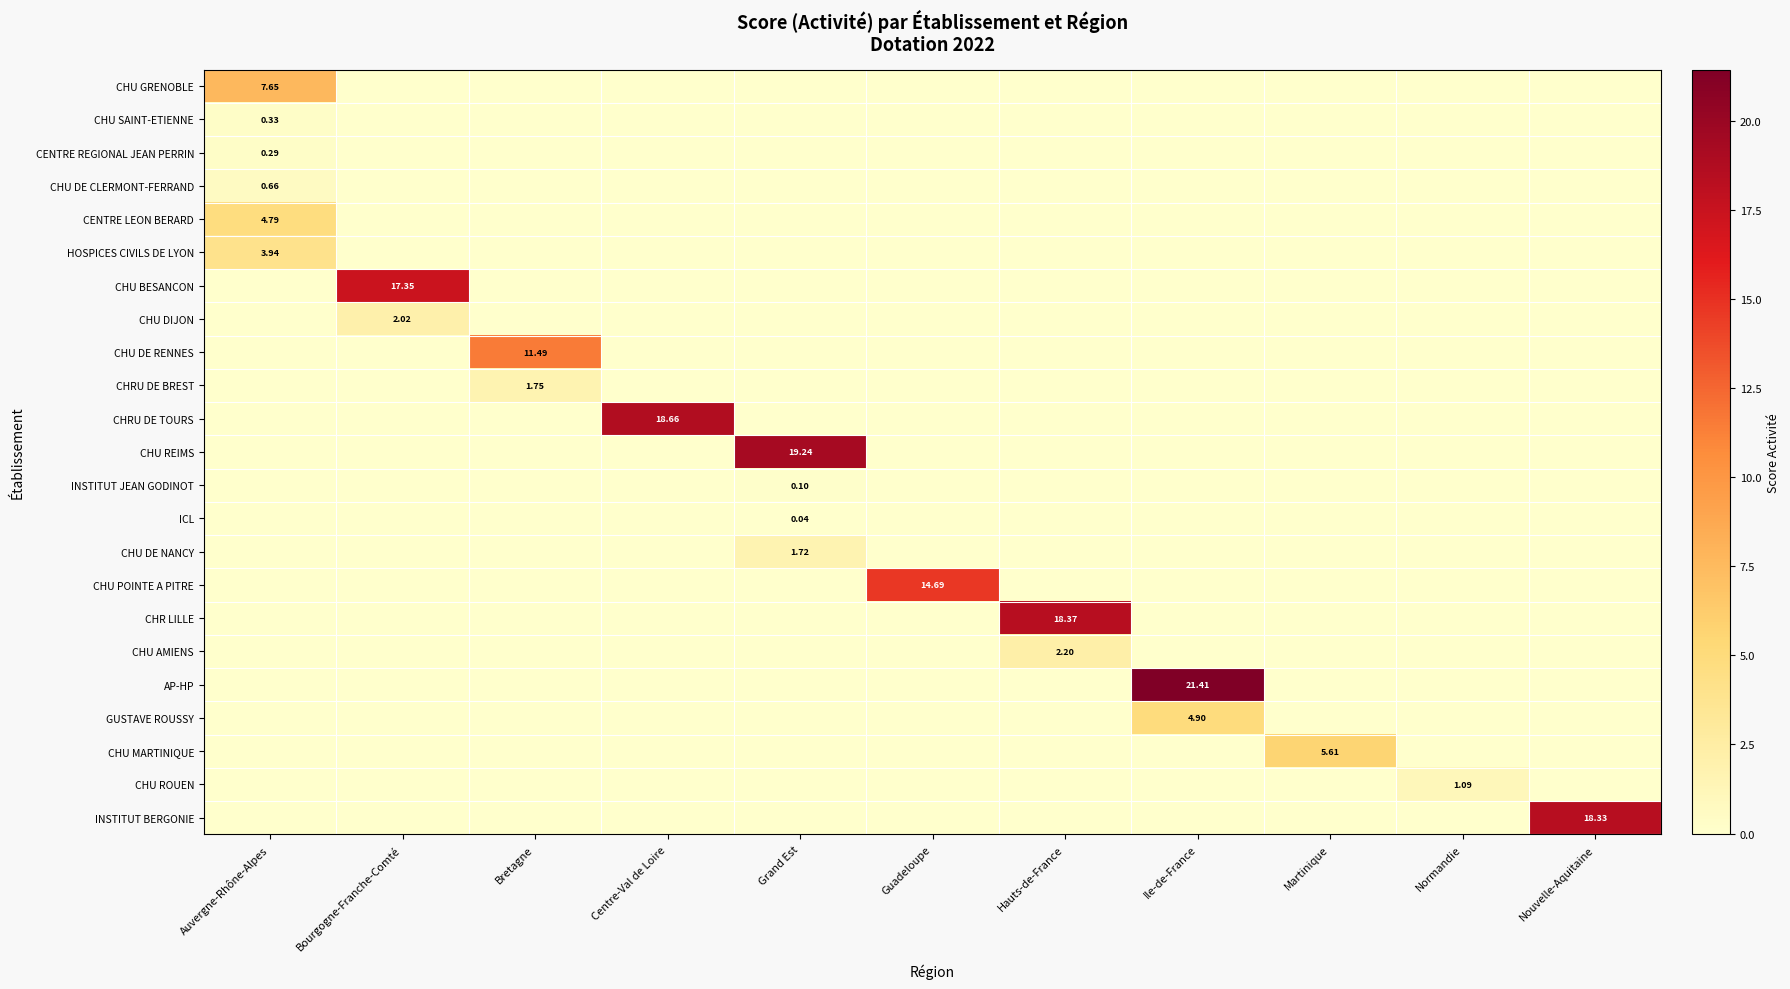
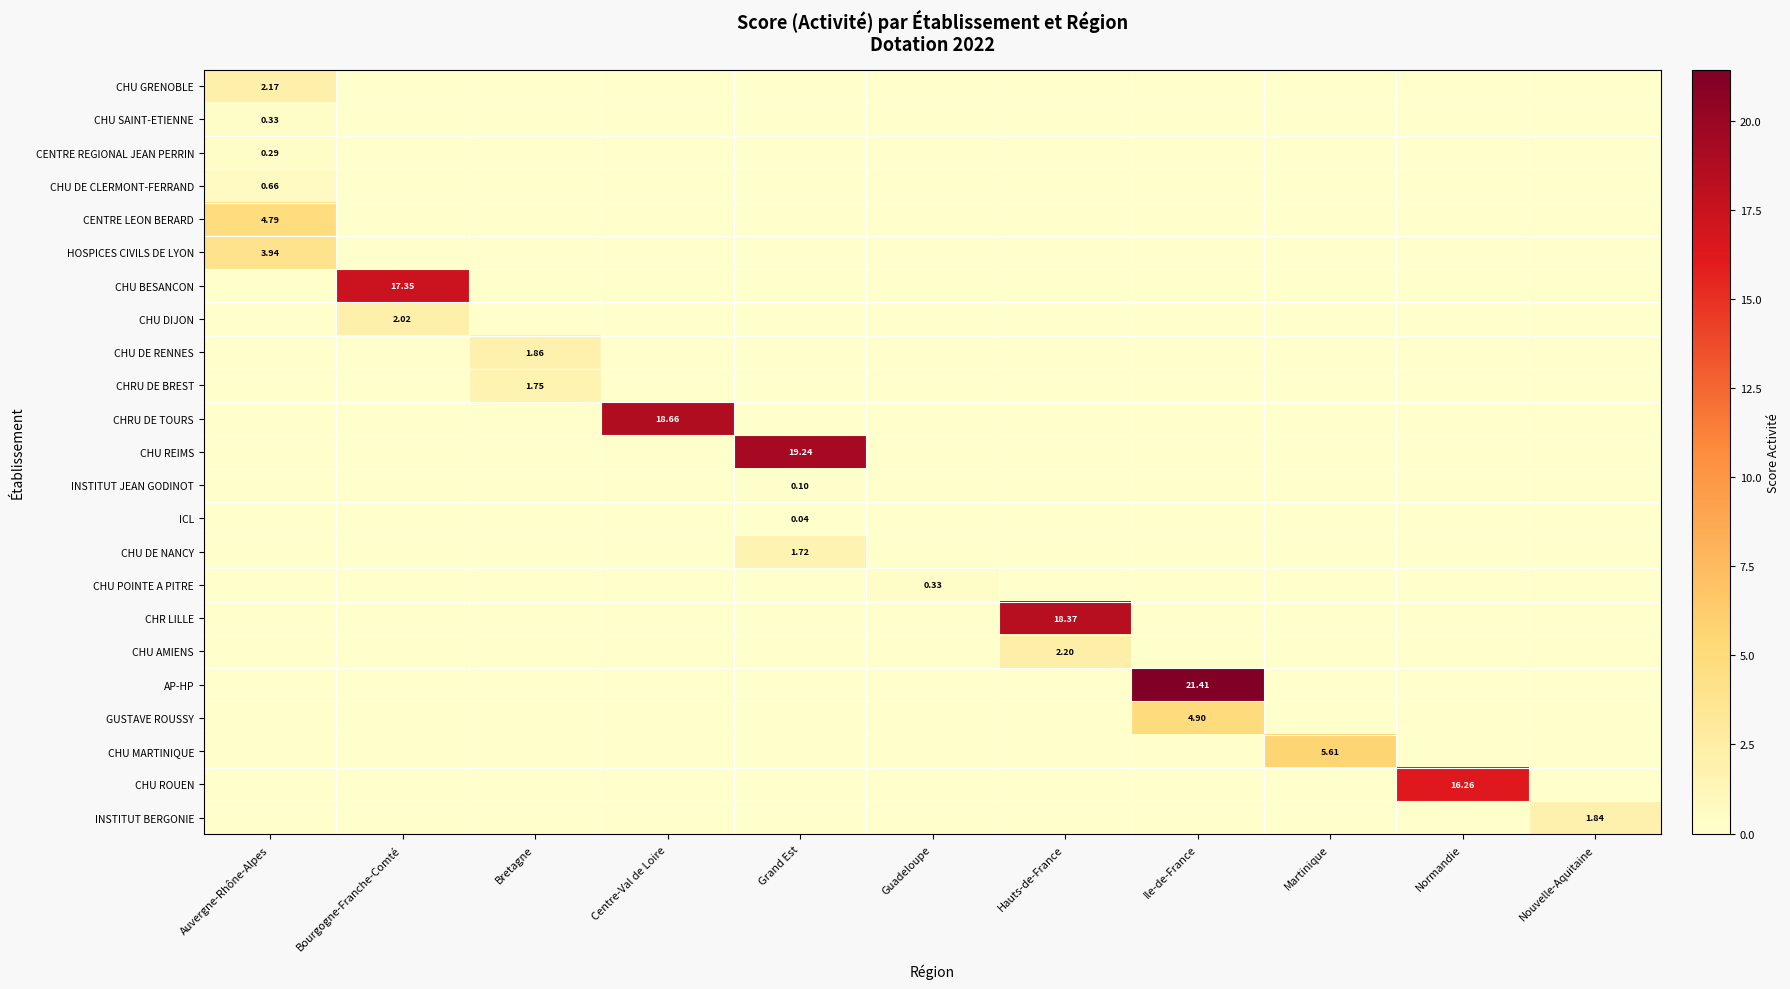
  {
    "CHU GRENOBLE": {
-     "Auvergne-Rhône-Alpes": 7.65
+     "Auvergne-Rhône-Alpes": 2.17
    },
    "CHU SAINT-ETIENNE": {
      "Auvergne-Rhône-Alpes": 0.33
    },
    "CENTRE REGIONAL JEAN PERRIN": {
      "Auvergne-Rhône-Alpes": 0.29
    },
    "CHU DE CLERMONT-FERRAND": {
      "Auvergne-Rhône-Alpes": 0.66
    },
    "CENTRE LEON BERARD": {
      "Auvergne-Rhône-Alpes": 4.79
    },
    "HOSPICES CIVILS DE LYON": {
      "Auvergne-Rhône-Alpes": 3.94
    },
    "CHU BESANCON": {
      "Bourgogne-Franche-Comté": 17.35
    },
    "CHU DIJON": {
      "Bourgogne-Franche-Comté": 2.02
    },
    "CHU DE RENNES": {
-     "Bretagne": 11.49
+     "Bretagne": 1.86
    },
    "CHRU DE BREST": {
      "Bretagne": 1.75
    },
    "CHRU DE TOURS": {
      "Centre-Val de Loire": 18.66
    },
    "CHU REIMS": {
      "Grand Est": 19.24
    },
    "INSTITUT JEAN GODINOT": {
      "Grand Est": 0.10
    },
    "ICL": {
      "Grand Est": 0.04
    },
    "CHU DE NANCY": {
      "Grand Est": 1.72
    },
    "CHU POINTE A PITRE": {
-     "Guadeloupe": 14.69
+     "Guadeloupe": 0.33
    },
    "CHR LILLE": {
      "Hauts-de-France": 18.37
    },
    "CHU AMIENS": {
      "Hauts-de-France": 2.20
    },
    "AP-HP": {
      "Ile-de-France": 21.41
    },
    "GUSTAVE ROUSSY": {
      "Ile-de-France": 4.90
    },
    "CHU MARTINIQUE": {
      "Martinique": 5.61
    },
    "CHU ROUEN": {
-     "Normandie": 1.09
+     "Normandie": 16.26
    },
    "INSTITUT BERGONIE": {
-     "Nouvelle-Aquitaine": 18.33
+     "Nouvelle-Aquitaine": 1.84
    }
  }
